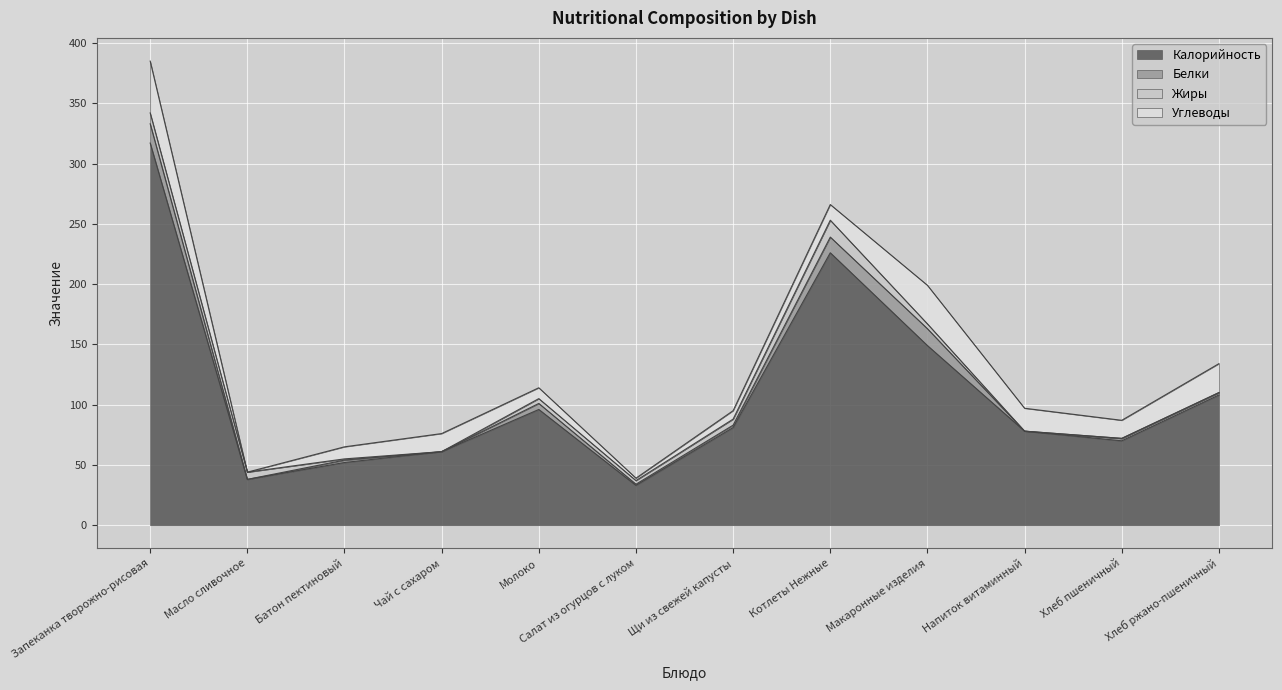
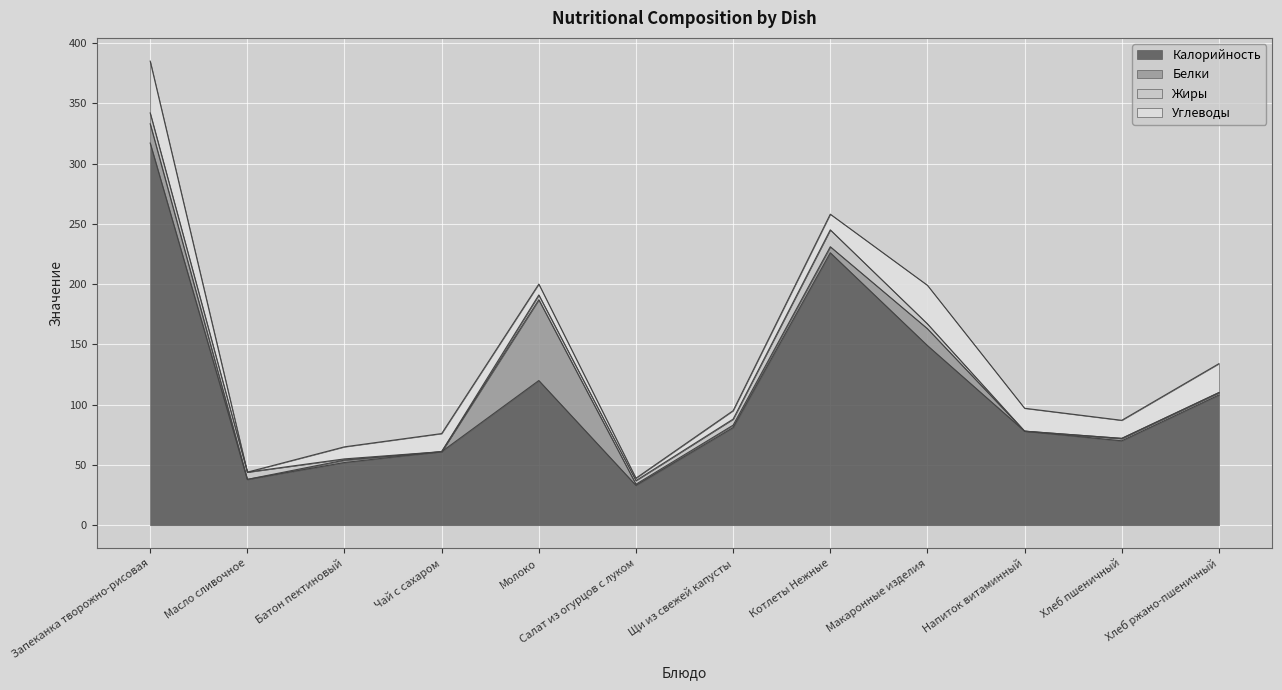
  {
    "Калорийность": {
      "Запеканка творожно-рисовая": 317,
-     "Молоко": 96,
+     "Молоко": 120,
      "Котлеты Нежные": 226,
      "Макаронные изделия": 149
    },
    "Белки": {
      "Запеканка творожно-рисовая": 16,
-     "Молоко": 5,
-     "Котлеты Нежные": 13,
+     "Молоко": 67,
+     "Котлеты Нежные": 5,
      "Макаронные изделия": 14
    }
  }
